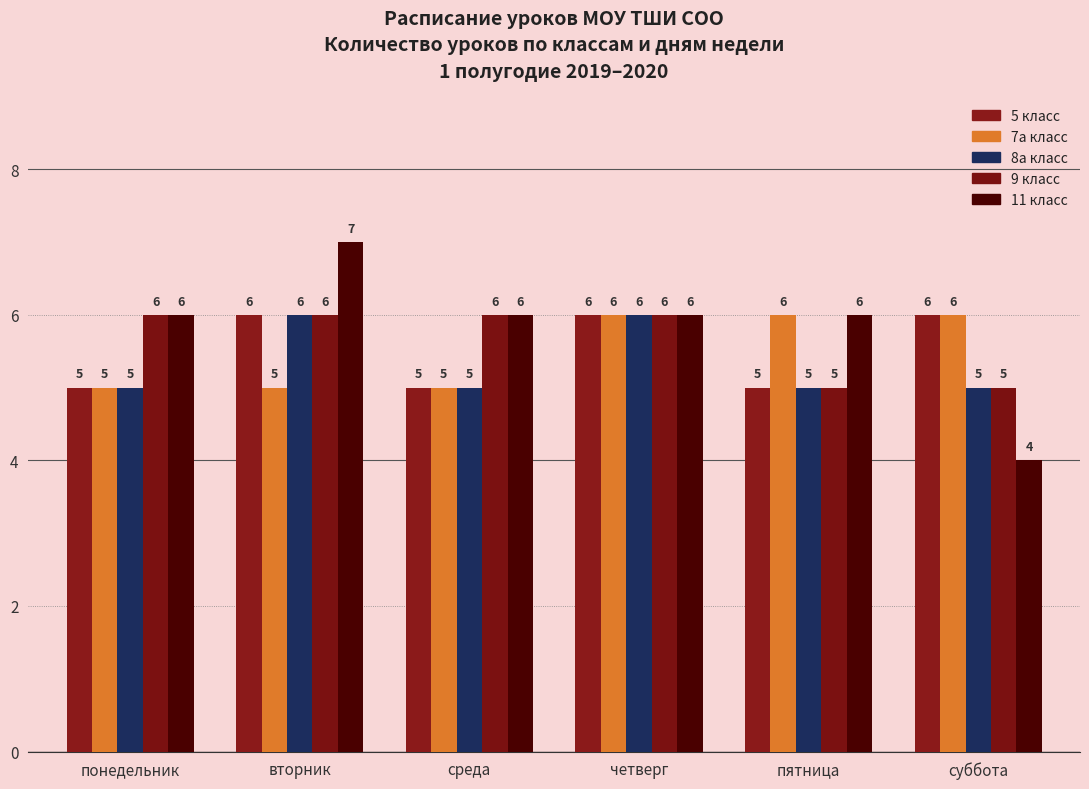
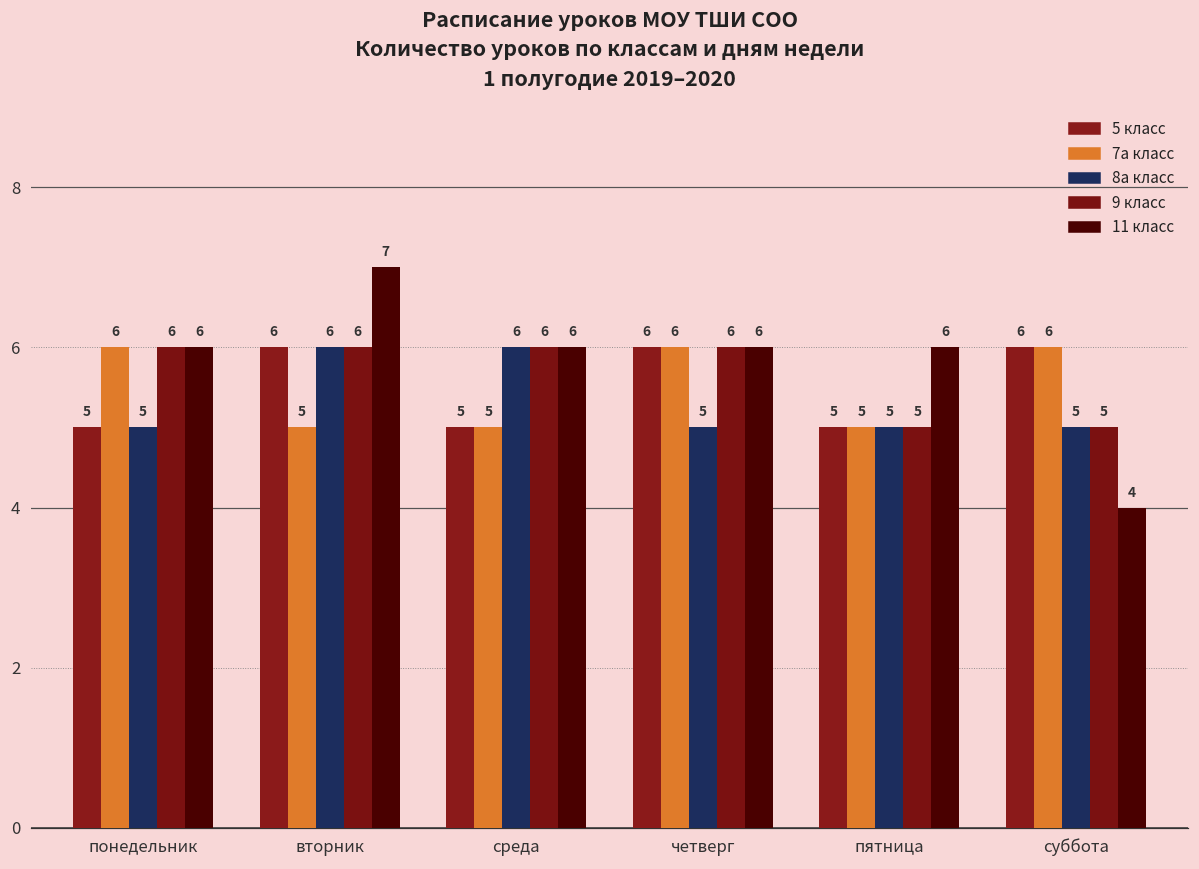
  {
    "7а клacс": {
-     "понедельник": 5,
+     "понедельник": 6,
      "вторник": 5,
      "среда": 5,
      "четверг": 6,
-     "пятница": 6,
+     "пятница": 5,
      "суббота": 6
    },
    "8а клacс": {
      "понедельник": 5,
      "вторник": 6,
-     "среда": 5,
-     "четверг": 6,
+     "среда": 6,
+     "четверг": 5,
      "пятница": 5,
      "суббота": 5
    }
  }
